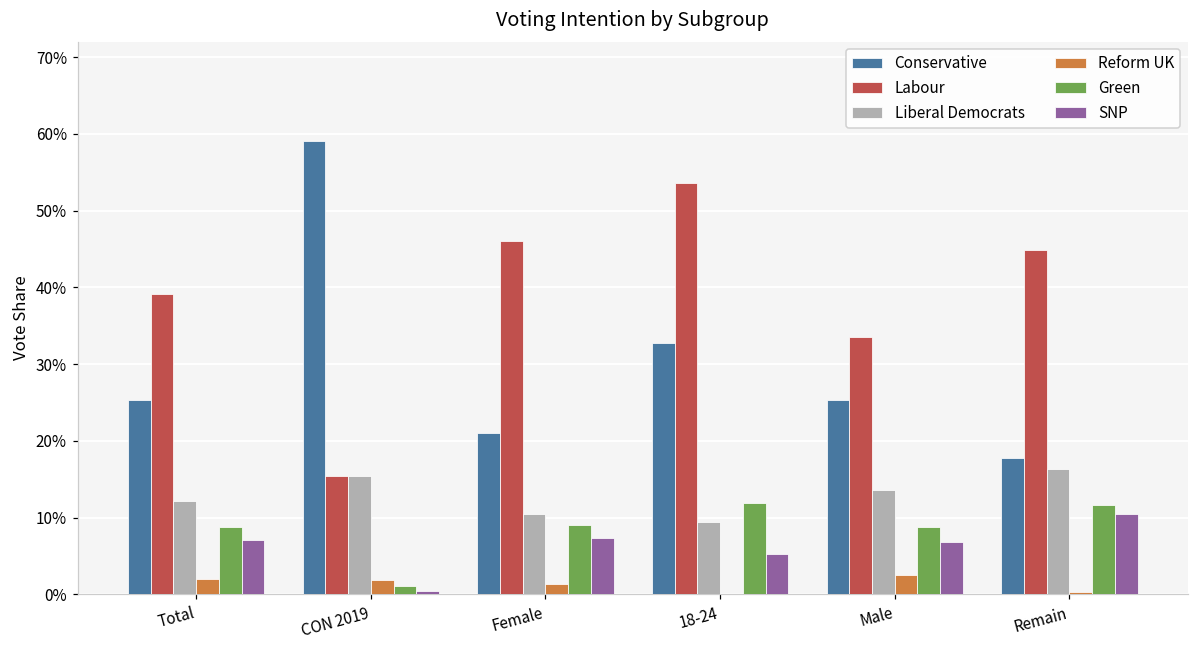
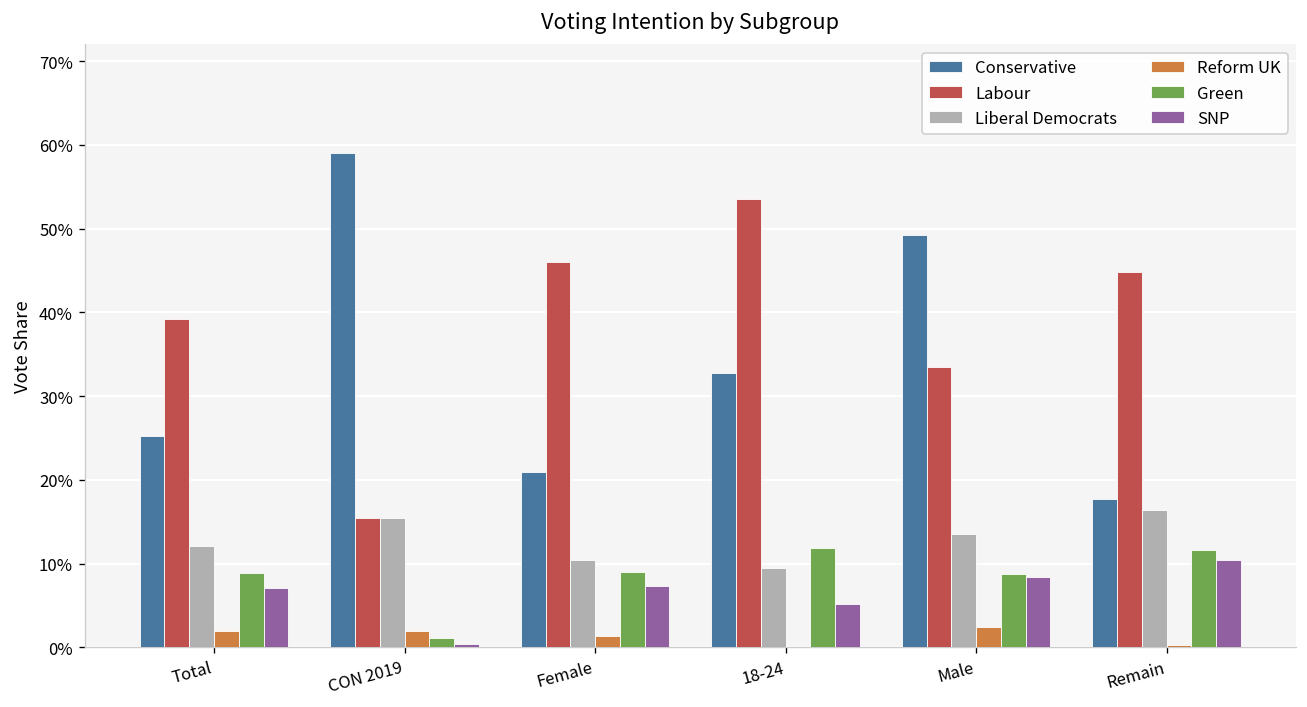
  {
    "Conservative": {
      "Total": "25%",
      "CON 2019": "59%",
      "Female": "21%",
      "18-24": "33%",
-     "Male": "25%",
+     "Male": "49%",
      "Remain": "18%"
    },
    "Liberal Democrats": {
      "Total": "12%",
      "CON 2019": "15%",
      "Female": "10%",
      "18-24": "9%",
      "Male": "14%",
      "Remain": "16%"
    },
    "Green": {
      "Total": "9%",
      "CON 2019": "1%",
      "Female": "9%",
      "18-24": "12%",
      "Male": "9%",
      "Remain": "12%"
    },
    "SNP": {
      "Total": "7%",
      "CON 2019": "0%",
      "Female": "7%",
      "18-24": "5%",
-     "Male": "7%",
+     "Male": "8%",
      "Remain": "10%"
    }
  }
